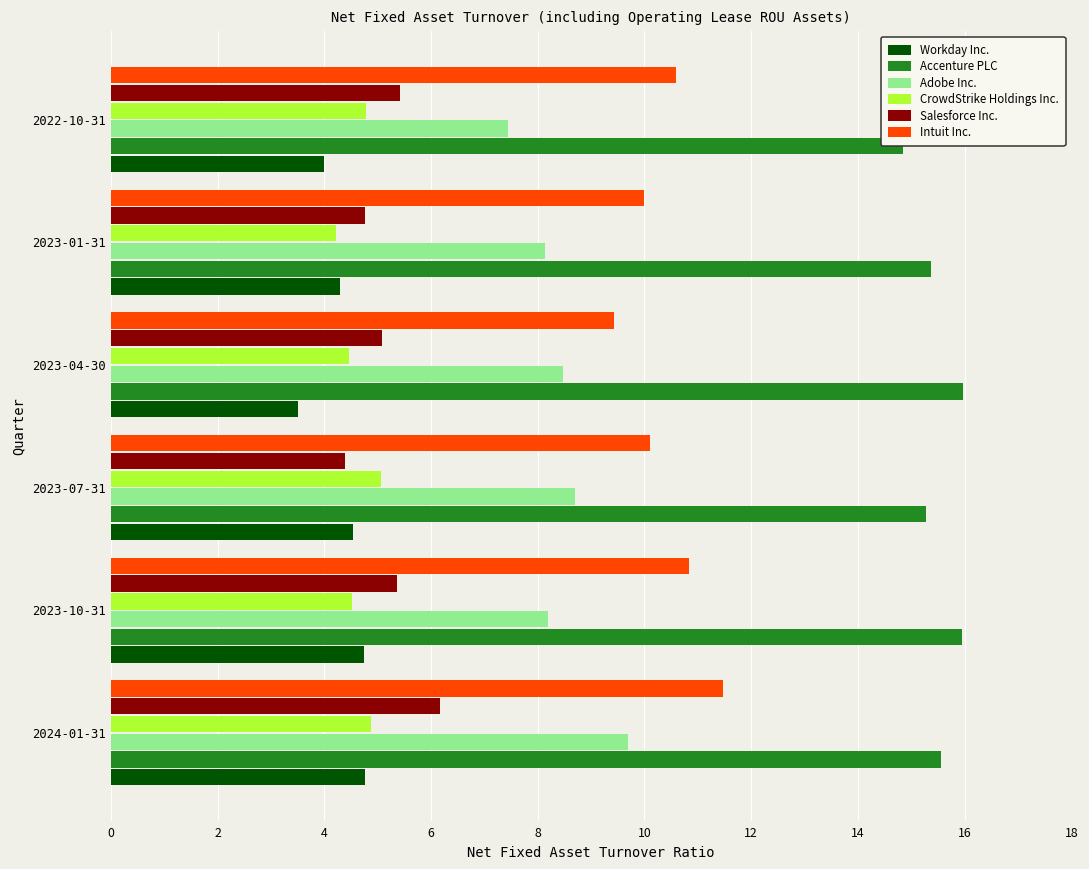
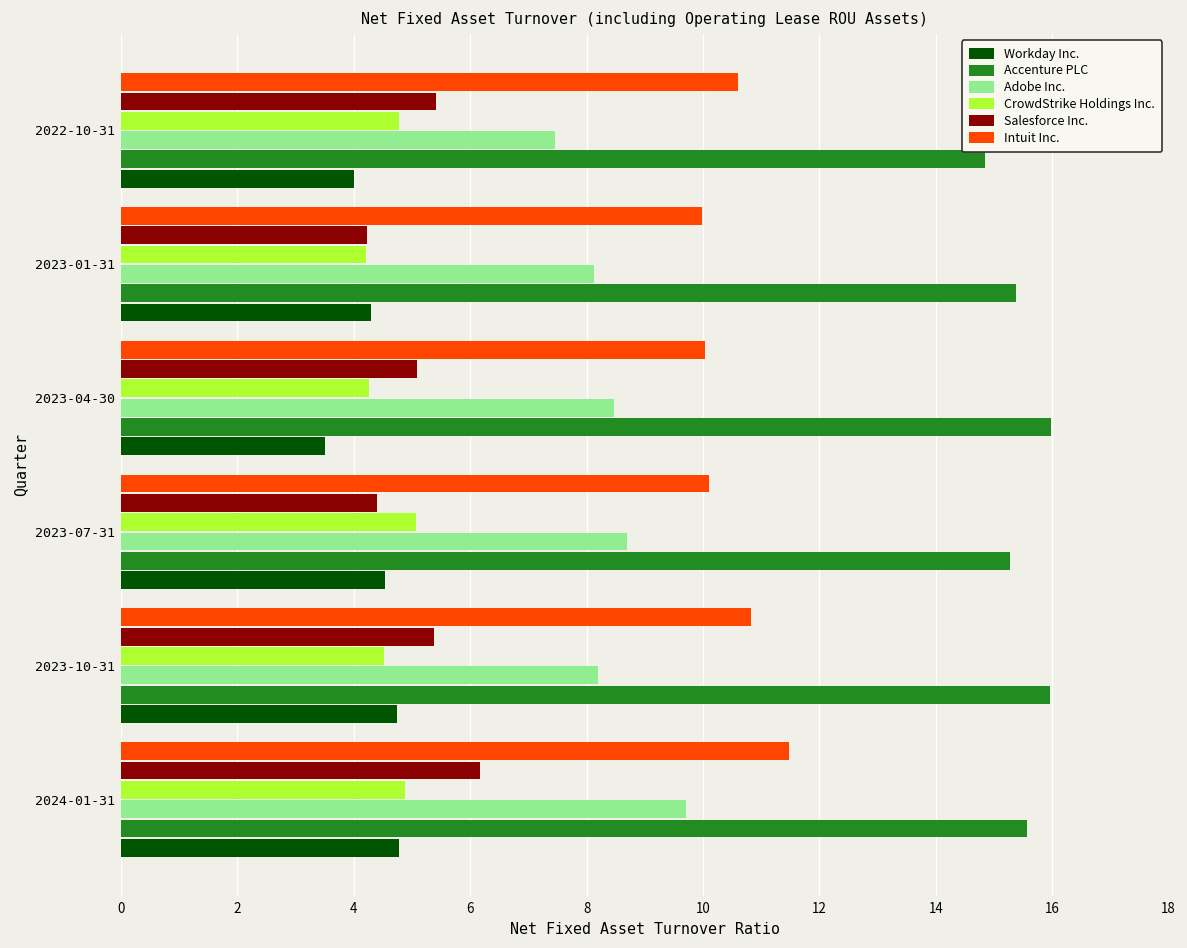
  {
    "Workday Inc.": {
      "2022-10-31": 4.0,
      "2023-01-31": 4.3,
      "2023-04-30": 3.5,
      "2023-07-31": 4.5,
      "2023-10-31": 4.7,
      "2024-01-31": 4.8
    },
    "Accenture PLC": {
      "2022-10-31": 14.9,
      "2023-01-31": 15.4,
      "2023-04-30": 16.0,
      "2023-07-31": 15.3,
      "2023-10-31": 16.0,
      "2024-01-31": 15.6
    },
    "Adobe Inc.": {
      "2022-10-31": 7.5,
      "2023-01-31": 8.1,
      "2023-04-30": 8.5,
      "2023-07-31": 8.7,
      "2023-10-31": 8.2,
      "2024-01-31": 9.7
    },
    "CrowdStrike Holdings Inc.": {
      "2022-10-31": 4.8,
      "2023-01-31": 4.2,
-     "2023-04-30": 4.5,
+     "2023-04-30": 4.3,
      "2023-07-31": 5.1,
      "2023-10-31": 4.5,
      "2024-01-31": 4.9
    },
    "Salesforce Inc.": {
      "2022-10-31": 5.4,
-     "2023-01-31": 4.8,
+     "2023-01-31": 4.2,
      "2023-04-30": 5.1,
      "2023-07-31": 4.4,
      "2023-10-31": 5.4,
      "2024-01-31": 6.2
    },
    "Intuit Inc.": {
      "2022-10-31": 10.6,
      "2023-01-31": 10.0,
-     "2023-04-30": 9.4,
+     "2023-04-30": 10.0,
      "2023-07-31": 10.1,
      "2023-10-31": 10.8,
      "2024-01-31": 11.5
    }
  }
